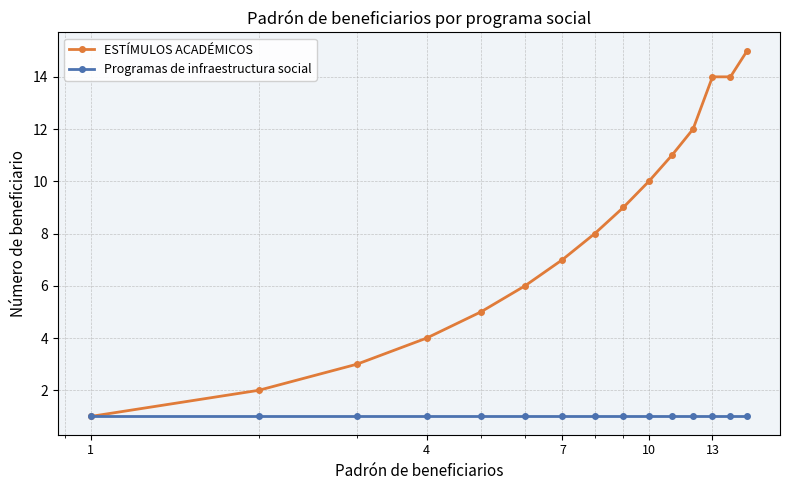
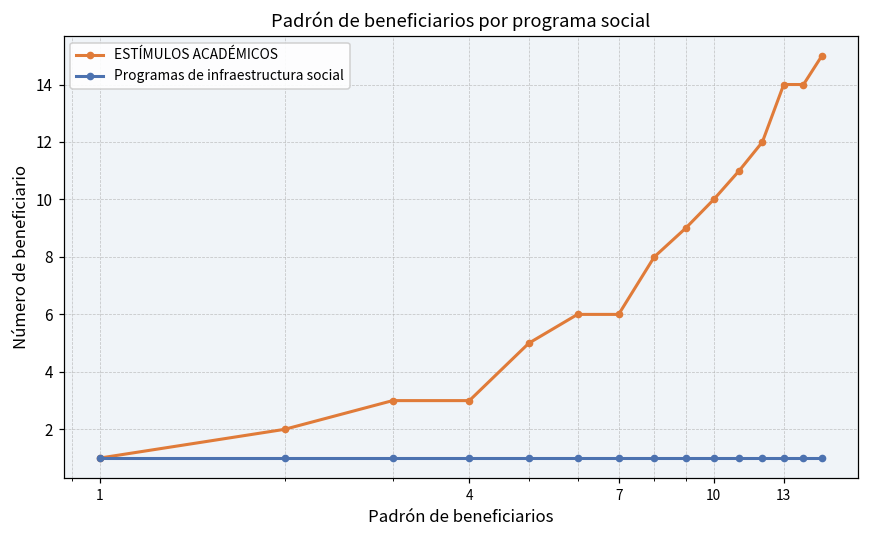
  {
    "ESTÍMULOS ACADÉMICOS": {
-     "4": 4,
-     "7": 7,
+     "4": 3,
+     "7": 6,
      "10": 10,
      "13": 14
    },
    "Programas de infraestructura social": {
      "4": 1,
      "7": 1,
      "10": 1,
      "13": 1
    }
  }
